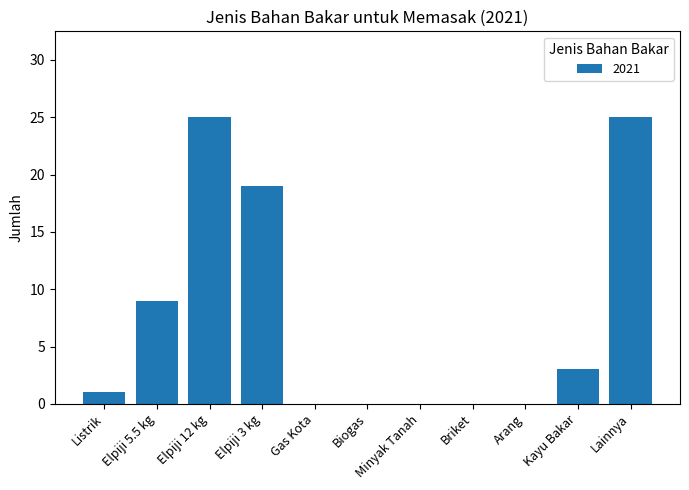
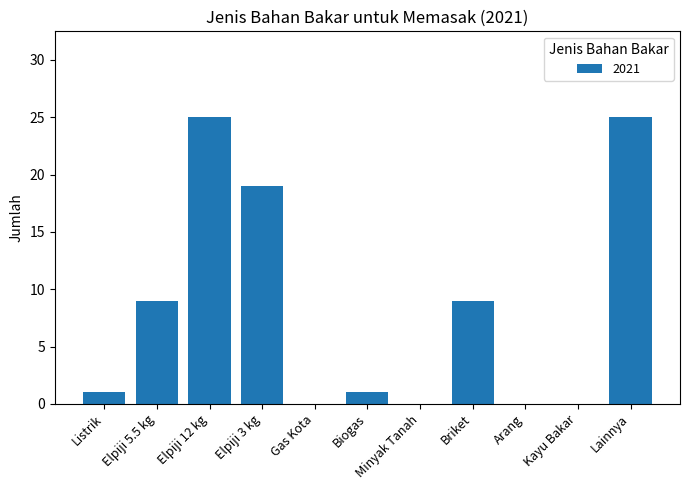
  {
    "Listrik": 1,
    "Elpiji 5.5 kg": 9,
    "Elpiji 12 kg": 25,
    "Elpiji 3 kg": 19,
    "Gas Kota": 0,
-   "Biogas": 0,
+   "Biogas": 1,
    "Minyak Tanah": 0,
-   "Briket": 0,
+   "Briket": 9,
    "Arang": 0,
-   "Kayu Bakar": 3,
+   "Kayu Bakar": 0,
    "Lainnya": 25
  }
